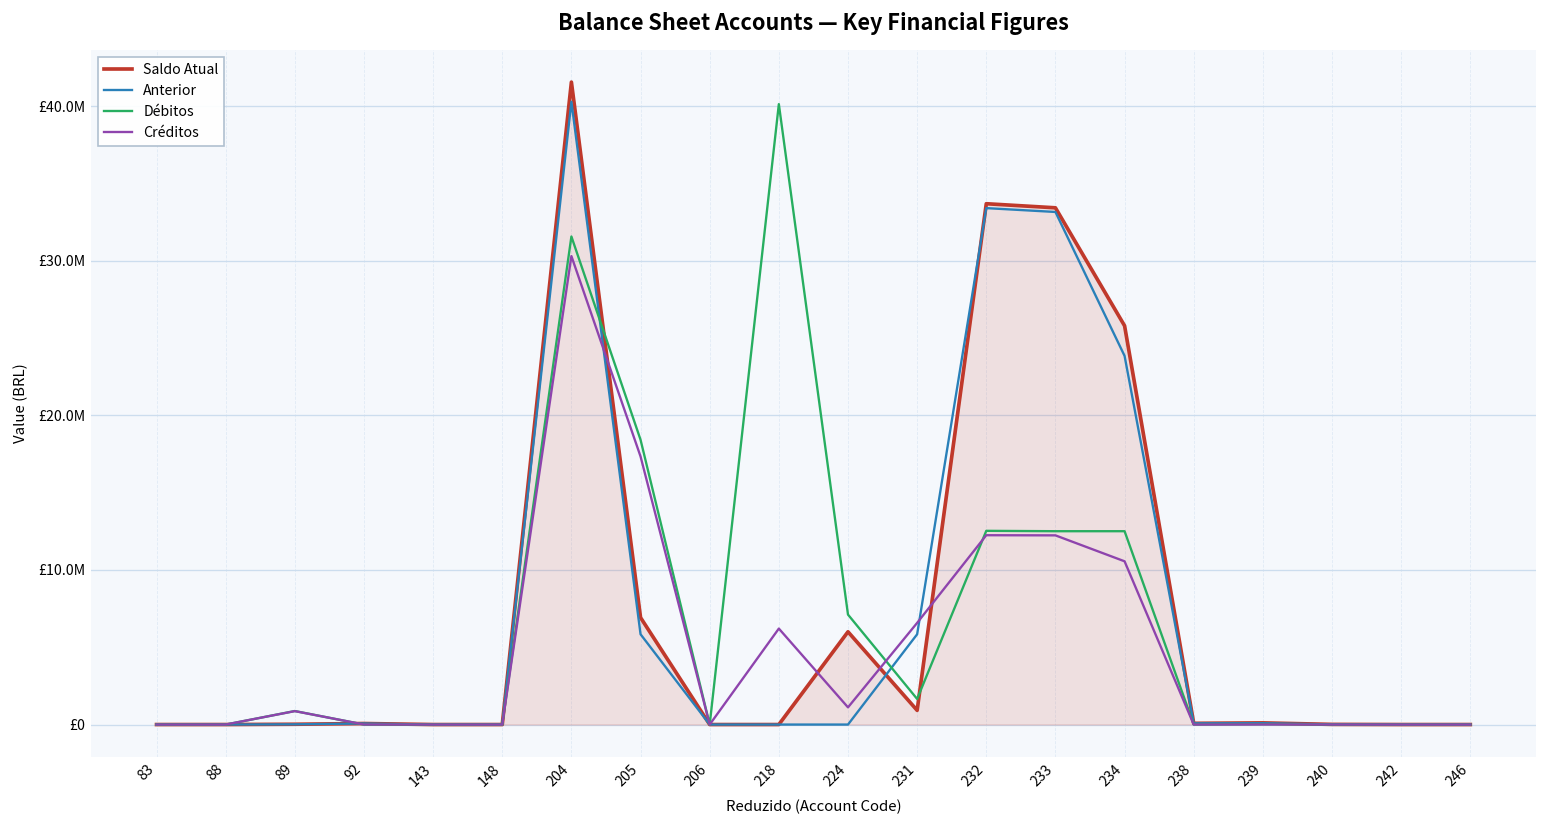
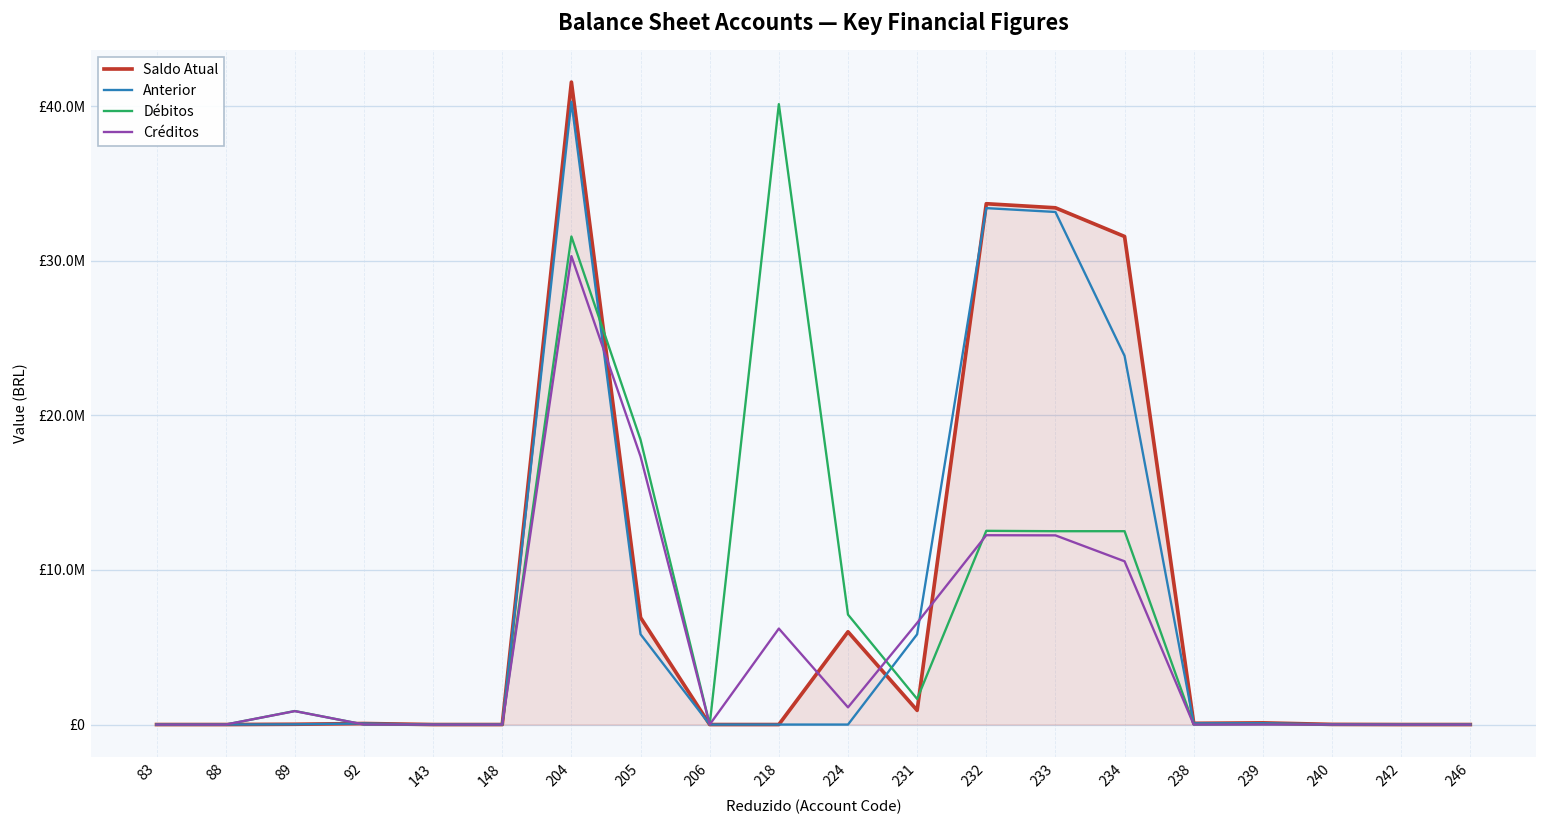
  {
    "Saldo Atual": {
      "204": "£41600000",
      "205": "£6900000",
      "224": "£6000000",
      "231": "£900000",
      "232": "£33700000",
      "233": "£33400000",
-     "234": "£25800000"
+     "234": "£31600000"
    },
    "Anterior": {
      "204": "£40300000",
      "205": "£5800000",
      "224": "£0",
      "231": "£5800000",
      "232": "£33400000",
      "233": "£33200000",
      "234": "£23800000"
    },
    "Débitos": {
      "204": "£31600000",
      "205": "£18400000",
      "218": "£40100000",
      "224": "£7100000",
      "231": "£1700000",
      "232": "£12500000",
      "233": "£12500000",
      "234": "£12500000"
    },
    "Créditos": {
      "204": "£30300000",
      "205": "£17300000",
      "218": "£6200000",
      "224": "£1100000",
      "231": "£6600000",
      "232": "£12200000",
      "233": "£12200000",
      "234": "£10600000"
    }
  }
